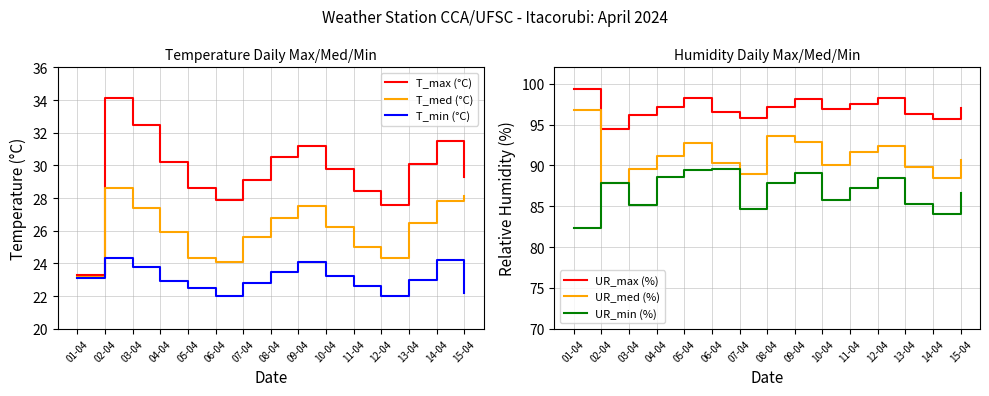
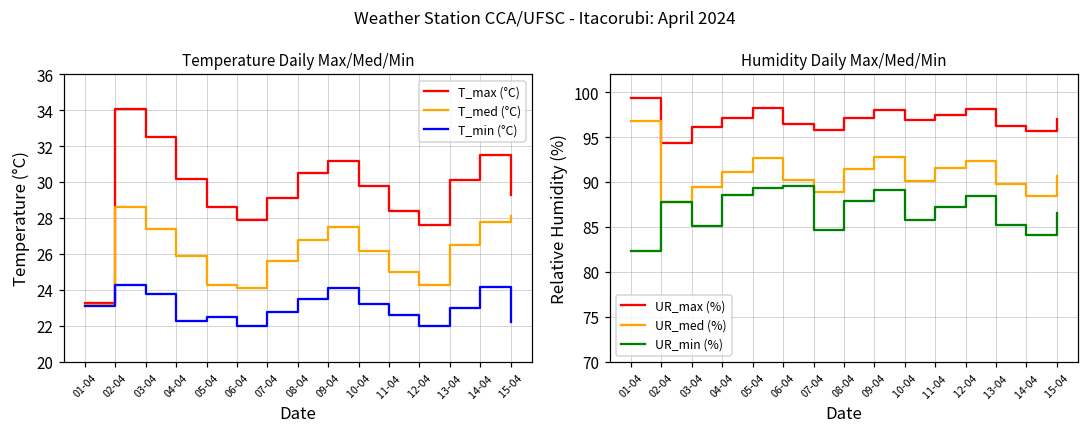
  {
    "Temperature Daily Max/Med/Min": {
      "T_max (°C)": {
        "02-04": 34.1,
        "03-04": 32.5,
        "04-04": 30.2,
        "05-04": 28.6,
        "06-04": 27.9,
        "07-04": 29.1,
        "08-04": 30.5,
        "09-04": 31.2,
        "10-04": 29.8,
        "11-04": 28.4,
        "12-04": 27.6,
        "13-04": 30.1,
        "14-04": 31.5,
        "15-04": 29.3
      },
      "T_med (°C)": {
        "02-04": 28.6,
        "03-04": 27.4,
        "04-04": 25.9,
        "05-04": 24.3,
        "06-04": 24.1,
        "07-04": 25.6,
        "08-04": 26.8,
        "09-04": 27.5,
        "10-04": 26.2,
        "11-04": 25.0,
        "12-04": 24.3,
        "13-04": 26.5,
        "14-04": 27.8,
        "15-04": 28.1
      },
      "T_min (°C)": {
        "02-04": 24.3,
        "03-04": 23.8,
-       "04-04": 22.9,
+       "04-04": 22.3,
        "05-04": 22.5,
        "06-04": 22.0,
        "07-04": 22.8,
        "08-04": 23.5,
        "09-04": 24.1,
        "10-04": 23.2,
        "11-04": 22.6,
        "12-04": 22.0,
        "13-04": 23.0,
        "14-04": 24.2,
        "15-04": 22.2
      }
    },
    "Humidity Daily Max/Med/Min": {
      "UR_max (%)": {
        "01-04": 99,
        "02-04": 94,
        "03-04": 96,
        "04-04": 97,
        "05-04": 98,
        "06-04": 97,
        "07-04": 96,
        "08-04": 97,
        "09-04": 98,
        "10-04": 97,
        "11-04": 98,
        "12-04": 98,
        "13-04": 96,
        "14-04": 96,
        "15-04": 97
      },
      "UR_med (%)": {
        "01-04": 97,
        "03-04": 90,
        "04-04": 91,
        "05-04": 93,
        "06-04": 90,
        "07-04": 89,
-       "08-04": 94,
+       "08-04": 92,
        "09-04": 93,
        "10-04": 90,
        "11-04": 92,
        "12-04": 92,
        "13-04": 90,
        "14-04": 89,
        "15-04": 91
      },
      "UR_min (%)": {
        "01-04": 82,
        "03-04": 85,
        "04-04": 89,
        "05-04": 89,
        "06-04": 90,
        "07-04": 85,
        "08-04": 88,
        "09-04": 89,
        "10-04": 86,
        "11-04": 87,
        "12-04": 89,
        "13-04": 85,
        "14-04": 84,
        "15-04": 87
      }
    }
  }
